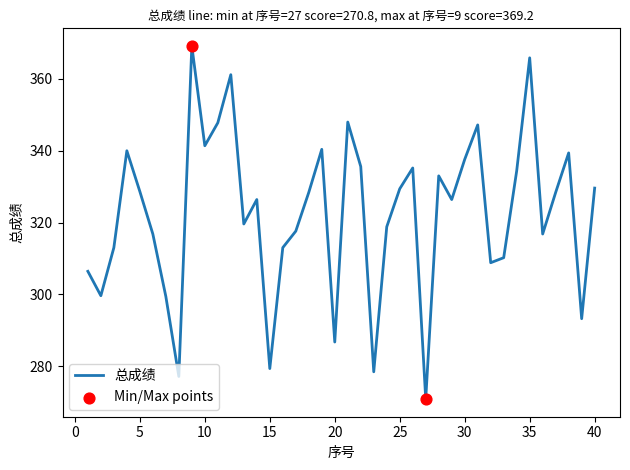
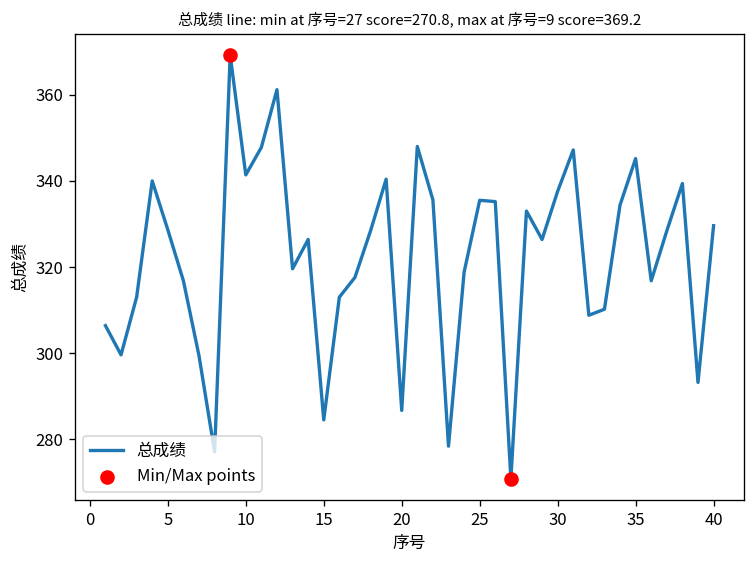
  {
    "总成绩": {
      "5": 329,
      "10": 341,
-     "15": 279,
+     "15": 285,
      "20": 287,
-     "25": 329,
+     "25": 336,
      "30": 338,
-     "35": 366,
+     "35": 345,
      "40": 330
    }
  }
